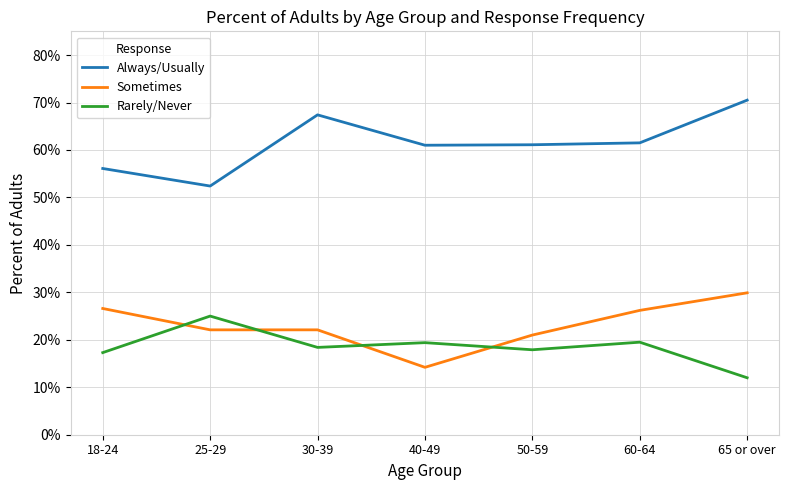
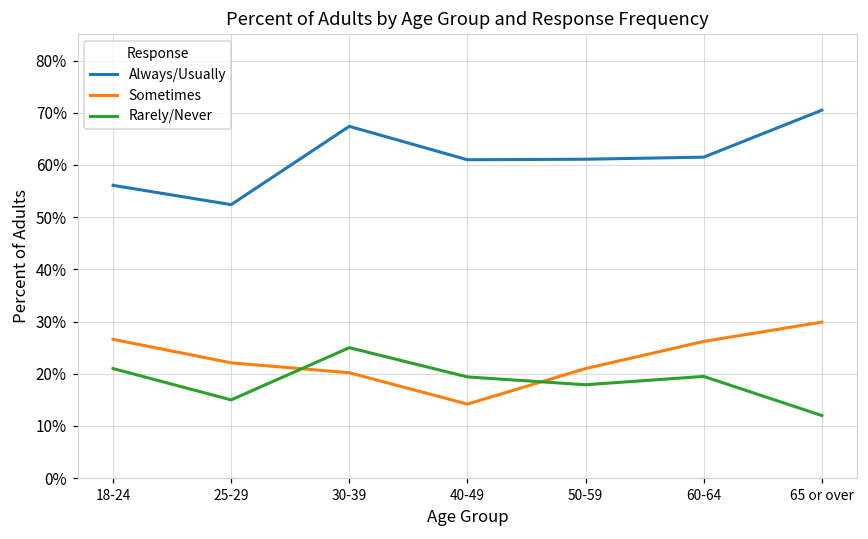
  {
    "Always/Usually": {
      "18-24": "56%",
      "25-29": "52%",
      "30-39": "67%",
      "40-49": "61%",
      "50-59": "61%",
      "60-64": "62%",
      "65 or over": "71%"
    },
    "Sometimes": {
      "18-24": "27%",
      "25-29": "22%",
-     "30-39": "22%",
+     "30-39": "20%",
      "40-49": "14%",
      "50-59": "21%",
      "60-64": "26%",
      "65 or over": "30%"
    },
    "Rarely/Never": {
-     "18-24": "17%",
-     "25-29": "25%",
-     "30-39": "18%",
+     "18-24": "21%",
+     "25-29": "15%",
+     "30-39": "25%",
      "40-49": "19%",
      "50-59": "18%",
      "60-64": "20%",
      "65 or over": "12%"
    }
  }
